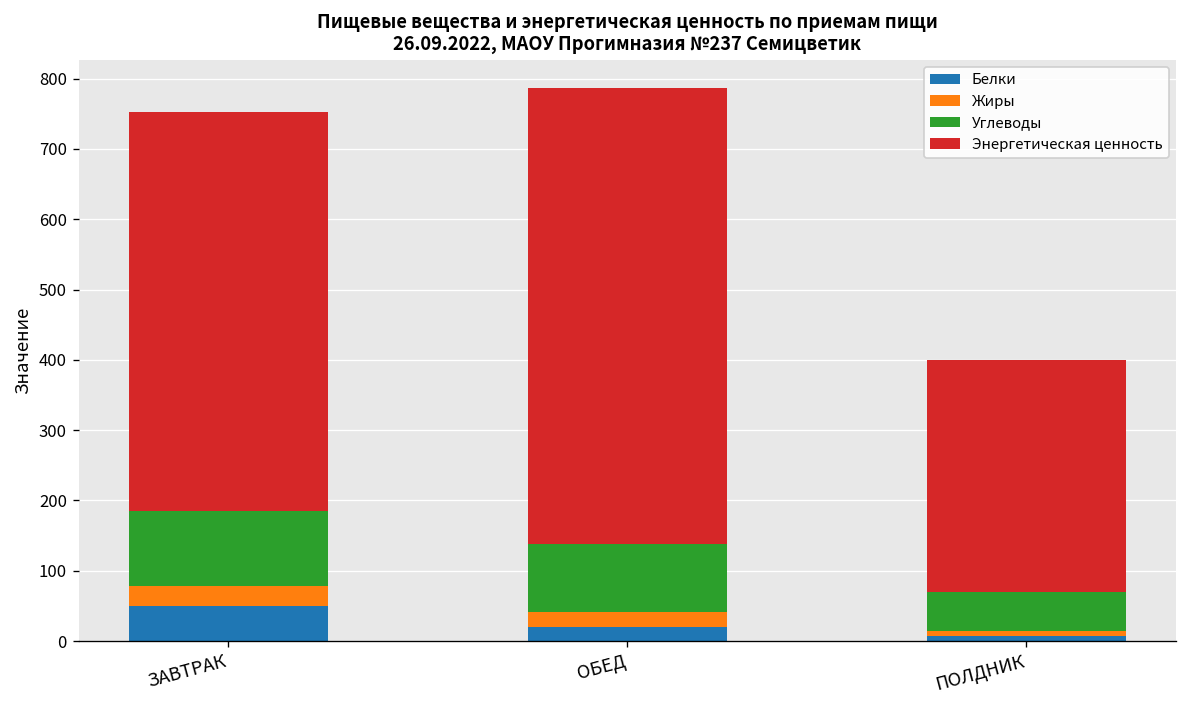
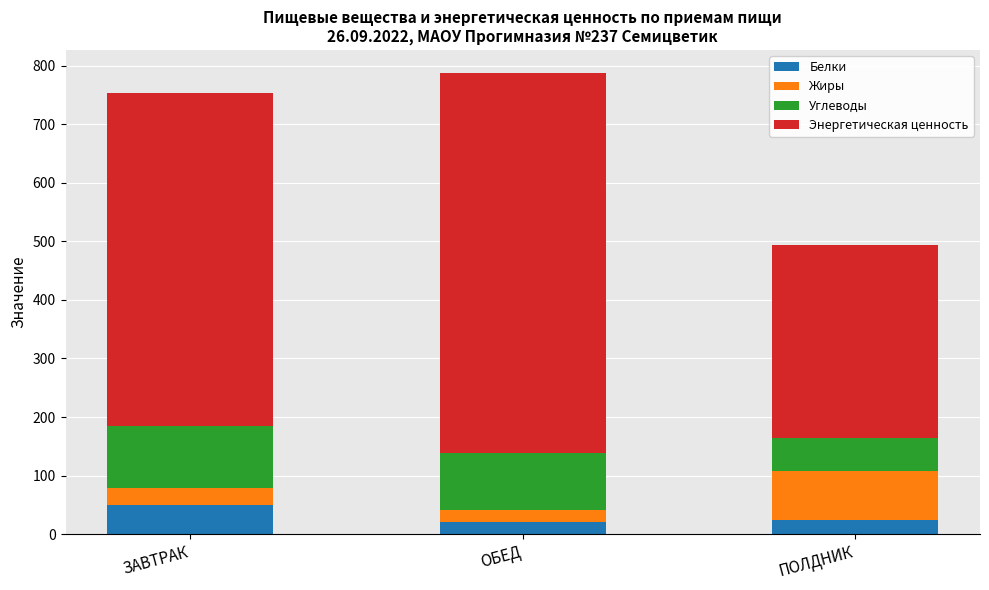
  {
    "Белки": {
      "ЗАВТРАК": 50,
      "ОБЕД": 20,
-     "ПОЛДНИК": 10
+     "ПОЛДНИК": 20
    },
    "Жиры": {
      "ЗАВТРАК": 30,
      "ОБЕД": 20,
-     "ПОЛДНИК": 10
+     "ПОЛДНИК": 80
    },
    "Углеводы": {
      "ЗАВТРАК": 110,
      "ОБЕД": 100,
      "ПОЛДНИК": 60
    },
    "Энергетическая ценность": {
      "ЗАВТРАК": 570,
      "ОБЕД": 650,
      "ПОЛДНИК": 330
    }
  }
